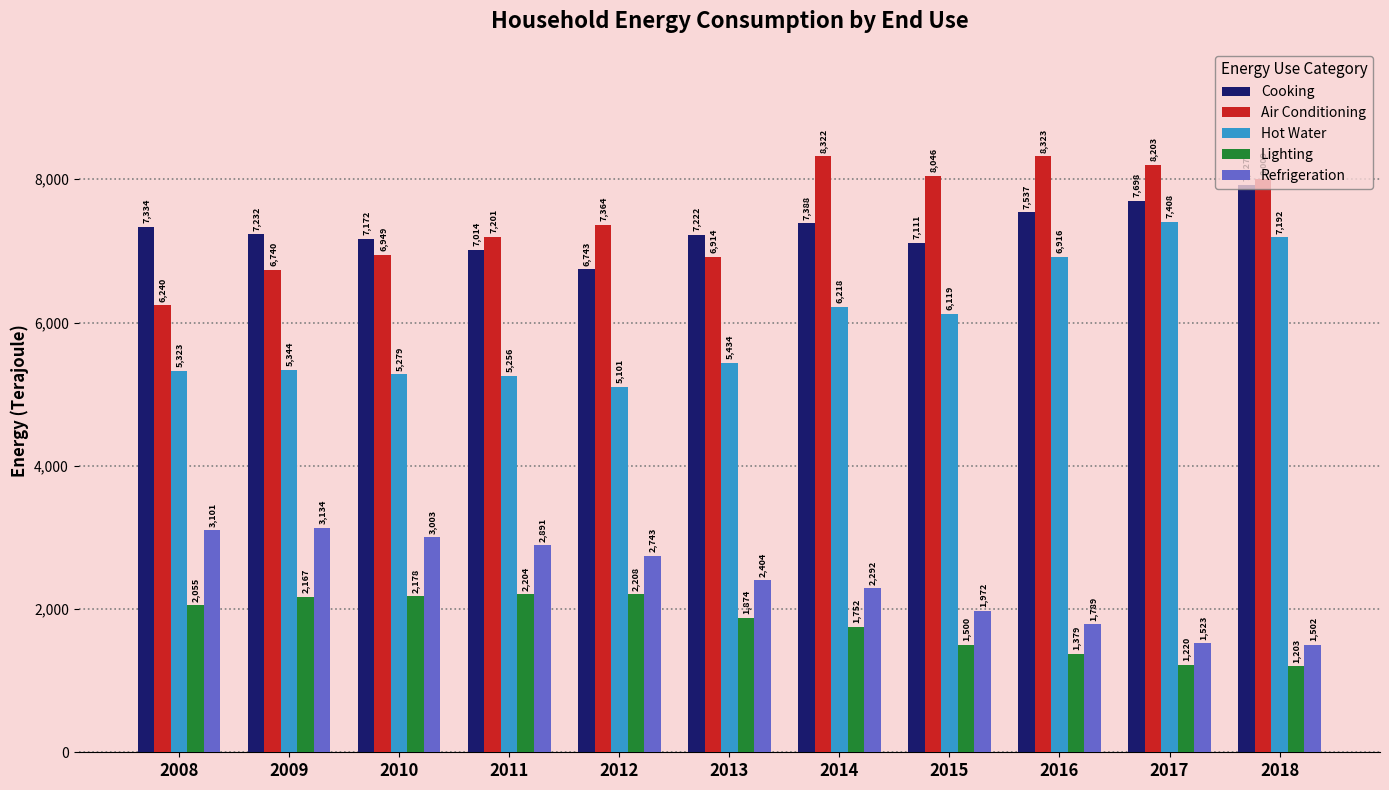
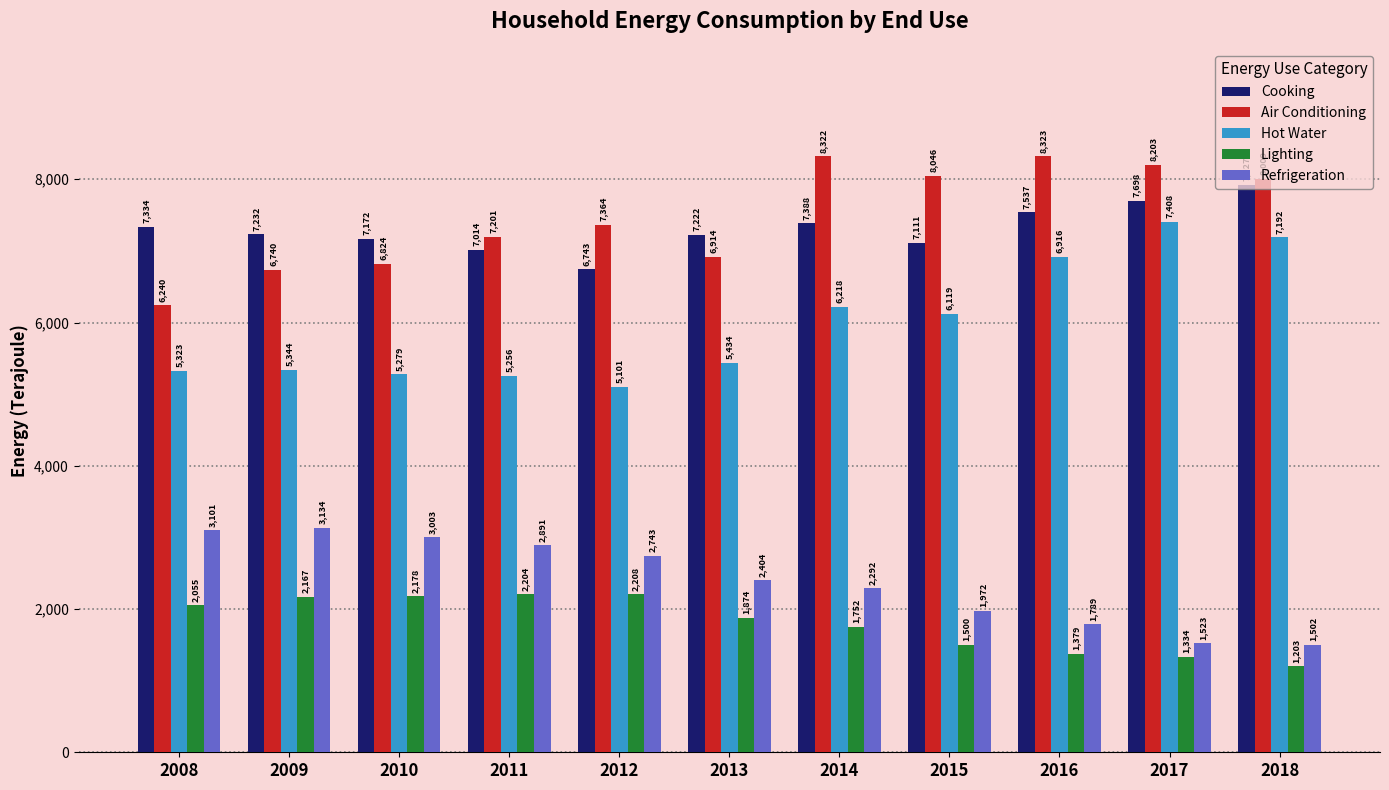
  {
    "Cooking": {
      "2008": "7,334",
      "2009": "7,232",
      "2010": "7,172",
      "2011": "7,014",
      "2012": "6,743",
      "2013": "7,222",
      "2014": "7,388",
      "2015": "7,111",
      "2016": "7,537",
      "2017": "7,698"
    },
    "Air Conditioning": {
      "2008": "6,240",
      "2009": "6,740",
-     "2010": "6,949",
+     "2010": "6,824",
      "2011": "7,201",
      "2012": "7,364",
      "2013": "6,914",
      "2014": "8,322",
      "2015": "8,046",
      "2016": "8,323",
      "2017": "8,203"
    },
    "Hot Water": {
      "2008": "5,323",
      "2009": "5,344",
      "2010": "5,279",
      "2011": "5,256",
      "2012": "5,101",
      "2013": "5,434",
      "2014": "6,218",
      "2015": "6,119",
      "2016": "6,916",
      "2017": "7,408",
      "2018": "7,192"
    },
    "Lighting": {
      "2008": "2,055",
      "2009": "2,167",
      "2010": "2,178",
      "2011": "2,204",
      "2012": "2,208",
      "2013": "1,874",
      "2014": "1,752",
      "2015": "1,500",
      "2016": "1,379",
-     "2017": "1,220",
+     "2017": "1,334",
      "2018": "1,203"
    },
    "Refrigeration": {
      "2008": "3,101",
      "2009": "3,134",
      "2010": "3,003",
      "2011": "2,891",
      "2012": "2,743",
      "2013": "2,404",
      "2014": "2,292",
      "2015": "1,972",
      "2016": "1,789",
      "2017": "1,523",
      "2018": "1,502"
    }
  }
